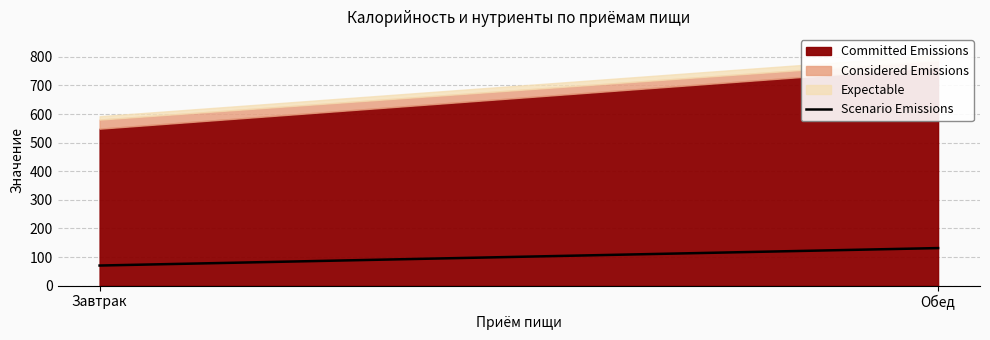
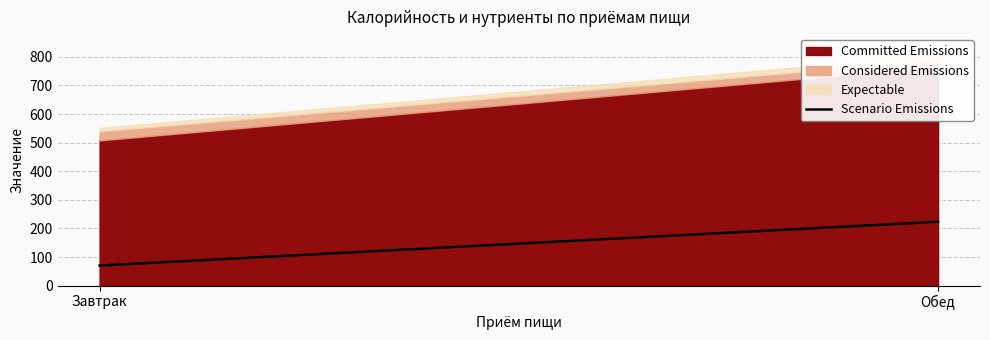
  {
    "Committed Emissions": {
-     "Завтрак": 550
+     "Завтрак": 510
    },
    "Scenario Emissions": {
      "Завтрак": 70,
-     "Обед": 130
+     "Обед": 220
    },
    "Considered Emissions": {
      "Завтрак": 30
    },
    "Expectable": {
      "Завтрак": 10
    }
  }
